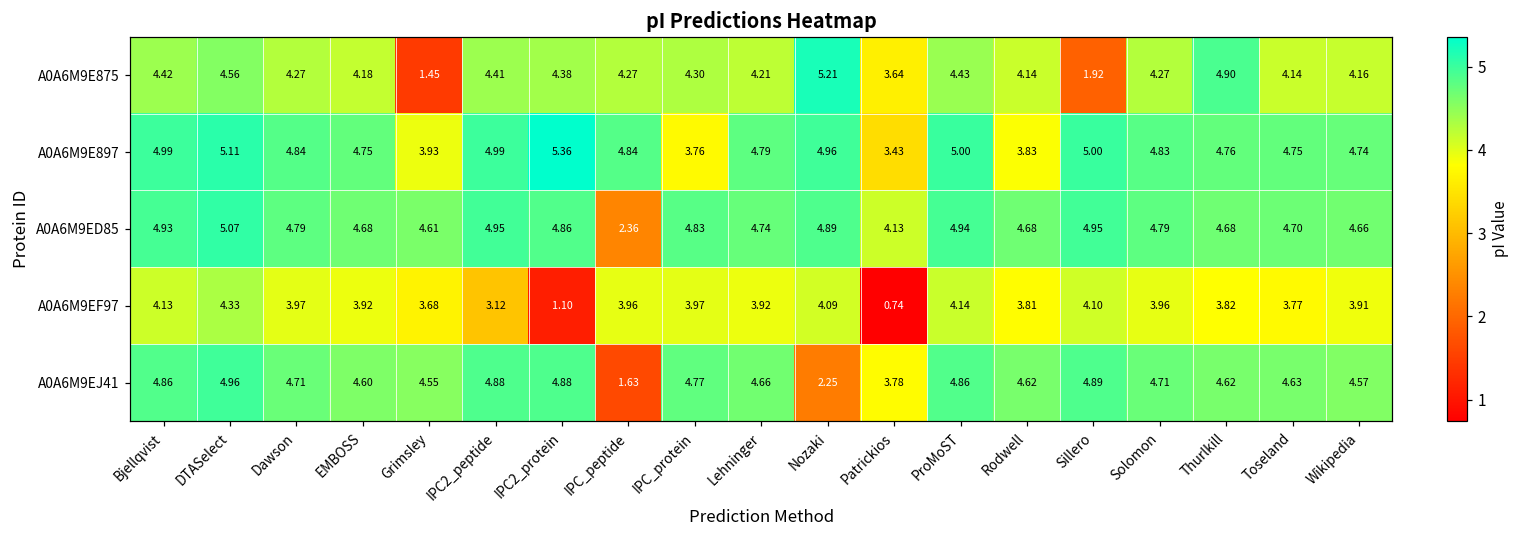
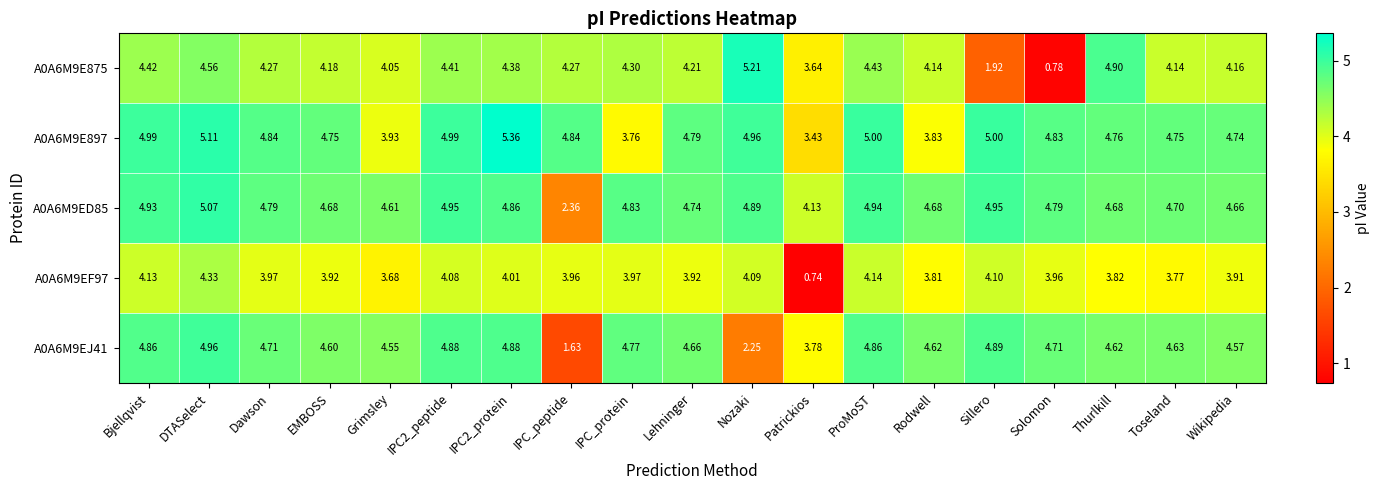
  {
    "A0A6M9E875": {
      "Bjellqvist": 4.42,
      "DTASelect": 4.56,
      "Dawson": 4.27,
      "EMBOSS": 4.18,
-     "Grimsley": 1.45,
+     "Grimsley": 4.05,
      "IPC2_peptide": 4.41,
      "IPC2_protein": 4.38,
      "IPC_peptide": 4.27,
      "IPC_protein": 4.30,
      "Lehninger": 4.21,
      "Nozaki": 5.21,
      "Patrickios": 3.64,
      "ProMoST": 4.43,
      "Rodwell": 4.14,
      "Sillero": 1.92,
-     "Solomon": 4.27,
+     "Solomon": 0.78,
      "Thurlkill": 4.90,
      "Toseland": 4.14,
      "Wikipedia": 4.16
    },
    "A0A6M9E897": {
      "Bjellqvist": 4.99,
      "DTASelect": 5.11,
      "Dawson": 4.84,
      "EMBOSS": 4.75,
      "Grimsley": 3.93,
      "IPC2_peptide": 4.99,
      "IPC2_protein": 5.36,
      "IPC_peptide": 4.84,
      "IPC_protein": 3.76,
      "Lehninger": 4.79,
      "Nozaki": 4.96,
      "Patrickios": 3.43,
      "ProMoST": 5.00,
      "Rodwell": 3.83,
      "Sillero": 5.00,
      "Solomon": 4.83,
      "Thurlkill": 4.76,
      "Toseland": 4.75,
      "Wikipedia": 4.74
    },
    "A0A6M9ED85": {
      "Bjellqvist": 4.93,
      "DTASelect": 5.07,
      "Dawson": 4.79,
      "EMBOSS": 4.68,
      "Grimsley": 4.61,
      "IPC2_peptide": 4.95,
      "IPC2_protein": 4.86,
      "IPC_peptide": 2.36,
      "IPC_protein": 4.83,
      "Lehninger": 4.74,
      "Nozaki": 4.89,
      "Patrickios": 4.13,
      "ProMoST": 4.94,
      "Rodwell": 4.68,
      "Sillero": 4.95,
      "Solomon": 4.79,
      "Thurlkill": 4.68,
      "Toseland": 4.70,
      "Wikipedia": 4.66
    },
    "A0A6M9EF97": {
      "Bjellqvist": 4.13,
      "DTASelect": 4.33,
      "Dawson": 3.97,
      "EMBOSS": 3.92,
      "Grimsley": 3.68,
-     "IPC2_peptide": 3.12,
-     "IPC2_protein": 1.10,
+     "IPC2_peptide": 4.08,
+     "IPC2_protein": 4.01,
      "IPC_peptide": 3.96,
      "IPC_protein": 3.97,
      "Lehninger": 3.92,
      "Nozaki": 4.09,
      "Patrickios": 0.74,
      "ProMoST": 4.14,
      "Rodwell": 3.81,
      "Sillero": 4.10,
      "Solomon": 3.96,
      "Thurlkill": 3.82,
      "Toseland": 3.77,
      "Wikipedia": 3.91
    },
    "A0A6M9EJ41": {
      "Bjellqvist": 4.86,
      "DTASelect": 4.96,
      "Dawson": 4.71,
      "EMBOSS": 4.60,
      "Grimsley": 4.55,
      "IPC2_peptide": 4.88,
      "IPC2_protein": 4.88,
      "IPC_peptide": 1.63,
      "IPC_protein": 4.77,
      "Lehninger": 4.66,
      "Nozaki": 2.25,
      "Patrickios": 3.78,
      "ProMoST": 4.86,
      "Rodwell": 4.62,
      "Sillero": 4.89,
      "Solomon": 4.71,
      "Thurlkill": 4.62,
      "Toseland": 4.63,
      "Wikipedia": 4.57
    }
  }
